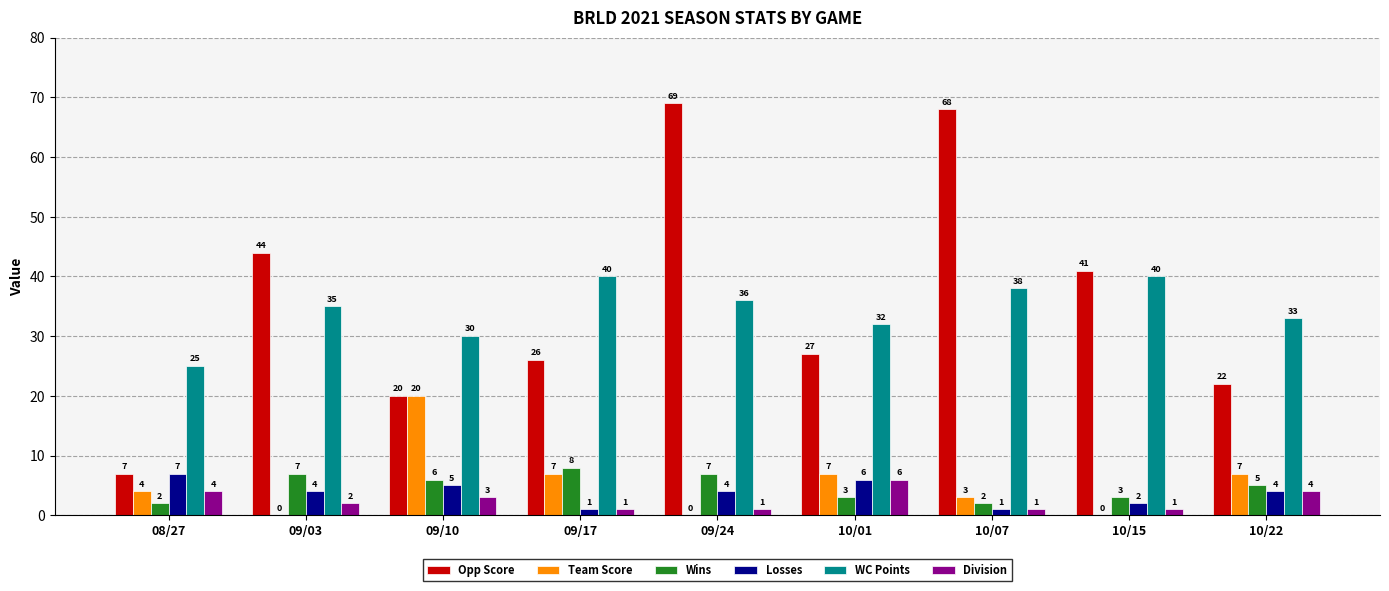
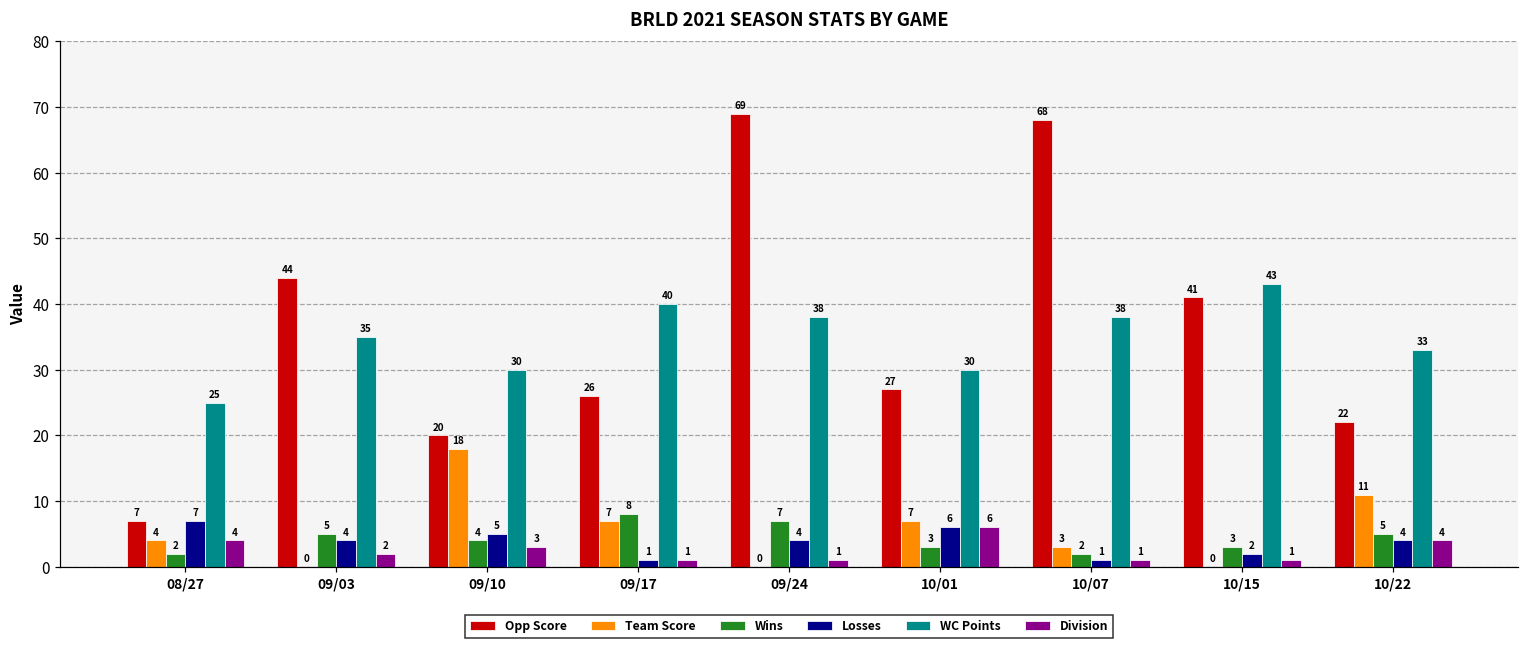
  {
    "Opp Score": {
      "08/27": 7,
      "09/03": 44,
      "09/10": 20,
      "09/17": 26,
      "09/24": 69,
      "10/01": 27,
      "10/07": 68,
      "10/15": 41,
      "10/22": 22
    },
    "Team Score": {
      "08/27": 4,
      "09/03": 0,
-     "09/10": 20,
+     "09/10": 18,
      "09/17": 7,
      "09/24": 0,
      "10/01": 7,
      "10/07": 3,
      "10/15": 0,
-     "10/22": 7
+     "10/22": 11
    },
    "Wins": {
      "08/27": 2,
-     "09/03": 7,
-     "09/10": 6,
+     "09/03": 5,
+     "09/10": 4,
      "09/17": 8,
      "09/24": 7,
      "10/01": 3,
      "10/07": 2,
      "10/15": 3,
      "10/22": 5
    },
    "Losses": {
      "08/27": 7,
      "09/03": 4,
      "09/10": 5,
      "09/17": 1,
      "09/24": 4,
      "10/01": 6,
      "10/07": 1,
      "10/15": 2,
      "10/22": 4
    },
    "WC Points": {
      "08/27": 25,
      "09/03": 35,
      "09/10": 30,
      "09/17": 40,
-     "09/24": 36,
-     "10/01": 32,
+     "09/24": 38,
+     "10/01": 30,
      "10/07": 38,
-     "10/15": 40,
+     "10/15": 43,
      "10/22": 33
    },
    "Division": {
      "08/27": 4,
      "09/03": 2,
      "09/10": 3,
      "09/17": 1,
      "09/24": 1,
      "10/01": 6,
      "10/07": 1,
      "10/15": 1,
      "10/22": 4
    }
  }
